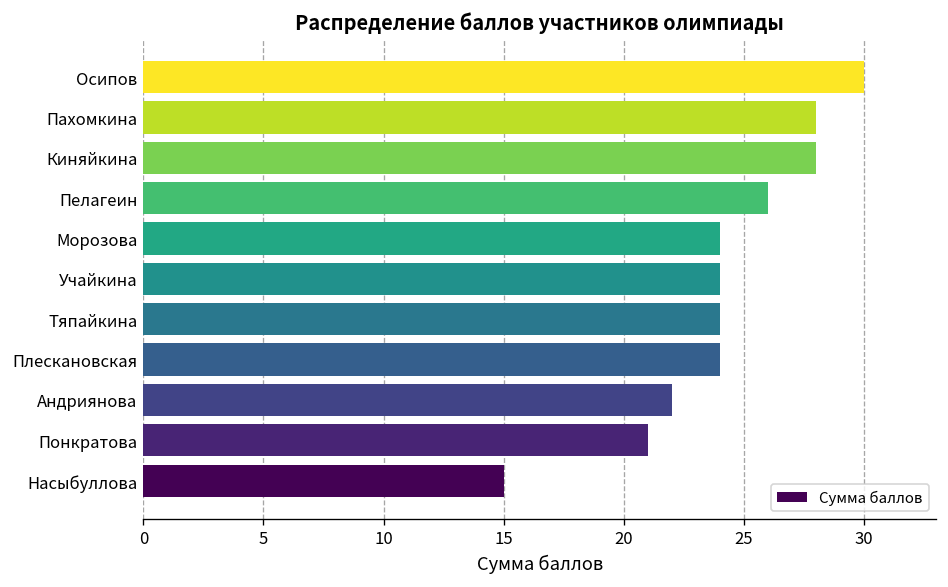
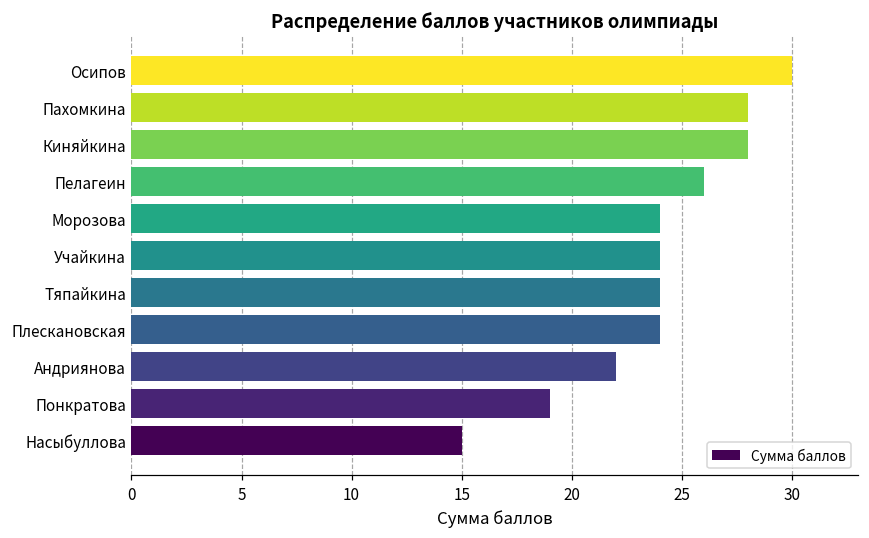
  {
    "Осипов": 30,
    "Пахомкина": 28,
    "Киняйкина": 28,
    "Пелагеин": 26,
    "Морозова": 24,
    "Учайкина": 24,
    "Тяпайкина": 24,
    "Плескановская": 24,
    "Андриянова": 22,
-   "Понкратова": 21,
+   "Понкратова": 19,
    "Насыбуллова": 15
  }
